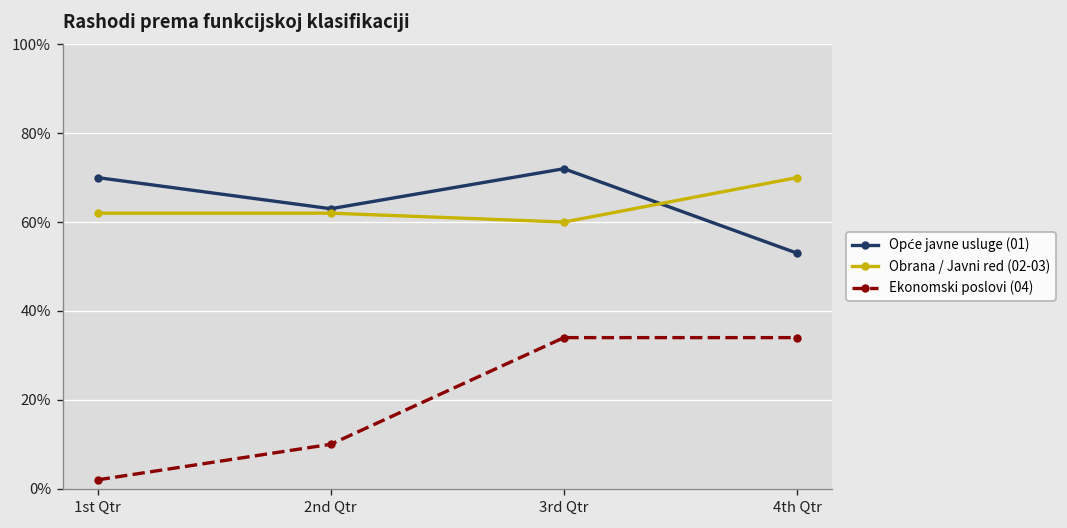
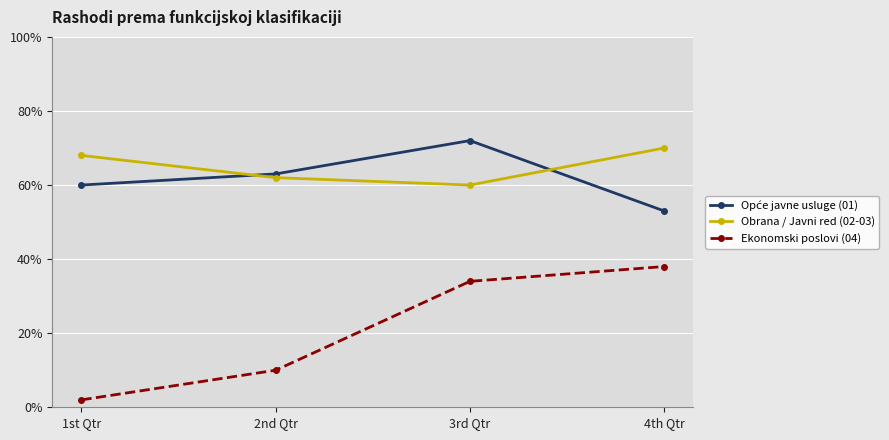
  {
    "Opće javne usluge (01)": {
-     "1st Qtr": "70%",
+     "1st Qtr": "60%",
      "2nd Qtr": "63%",
      "3rd Qtr": "72%",
      "4th Qtr": "53%"
    },
    "Obrana / Javni red (02-03)": {
-     "1st Qtr": "62%",
+     "1st Qtr": "68%",
      "2nd Qtr": "62%",
      "3rd Qtr": "60%",
      "4th Qtr": "70%"
    },
    "Ekonomski poslovi (04)": {
      "1st Qtr": "2%",
      "2nd Qtr": "10%",
      "3rd Qtr": "34%",
-     "4th Qtr": "34%"
+     "4th Qtr": "38%"
    }
  }
